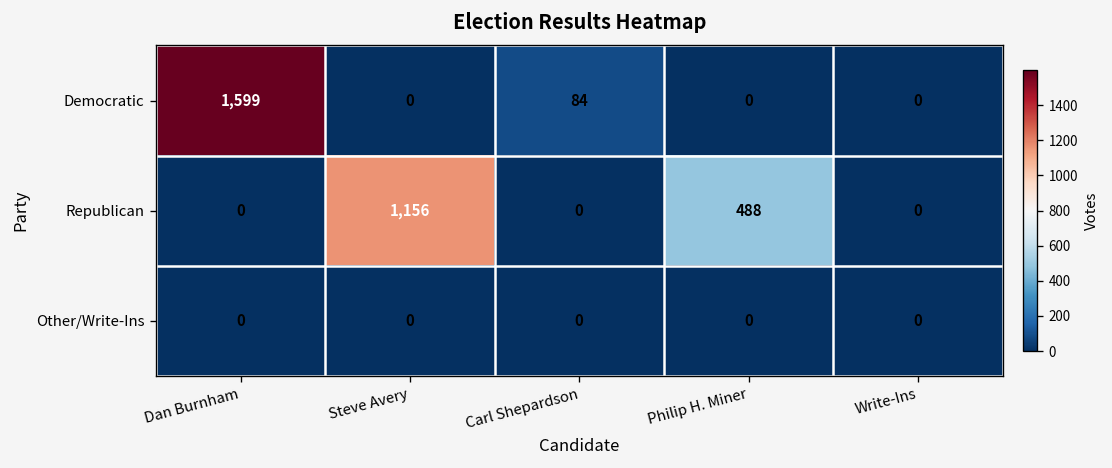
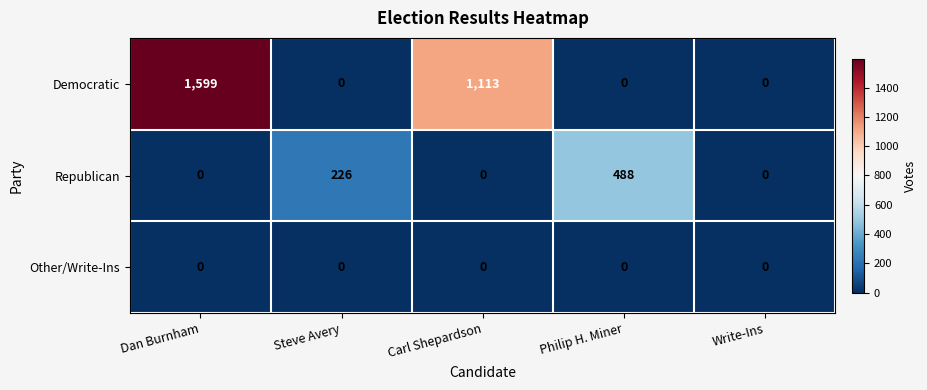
  {
    "Democratic": {
      "Dan Burnham": "1,599",
      "Steve Avery": "0",
-     "Carl Shepardson": "84",
+     "Carl Shepardson": "1,113",
      "Philip H. Miner": "0",
      "Write-Ins": "0"
    },
    "Republican": {
      "Dan Burnham": "0",
-     "Steve Avery": "1,156",
+     "Steve Avery": "226",
      "Carl Shepardson": "0",
      "Philip H. Miner": "488",
      "Write-Ins": "0"
    },
    "Other/Write-Ins": {
      "Dan Burnham": "0",
      "Steve Avery": "0",
      "Carl Shepardson": "0",
      "Philip H. Miner": "0",
      "Write-Ins": "0"
    }
  }
